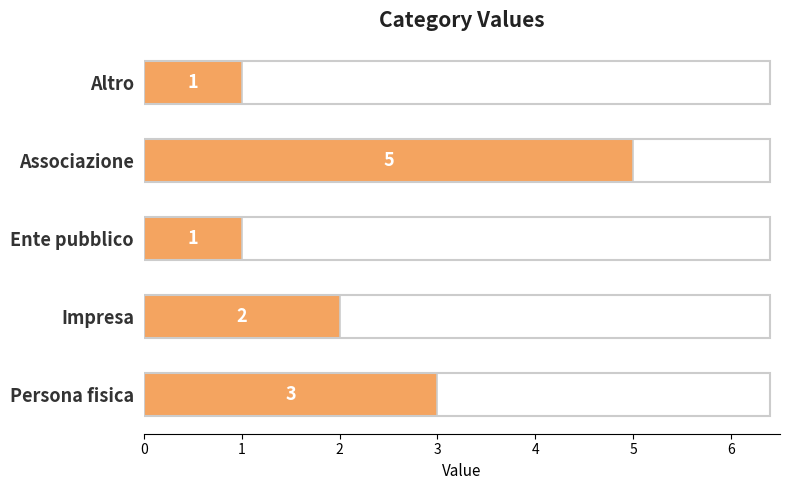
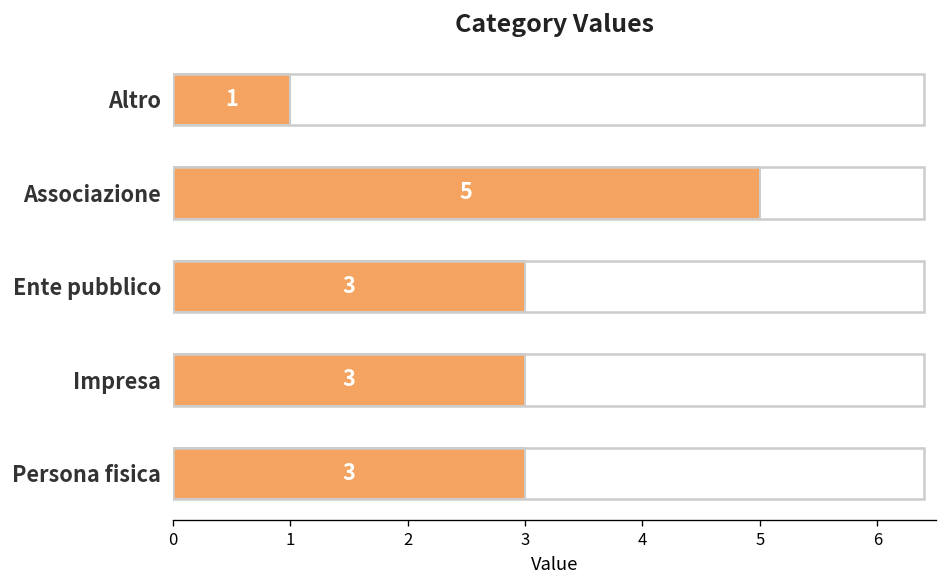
  {
    "Altro": 1,
    "Associazione": 5,
-   "Ente pubblico": 1,
-   "Impresa": 2,
+   "Ente pubblico": 3,
+   "Impresa": 3,
    "Persona fisica": 3
  }
